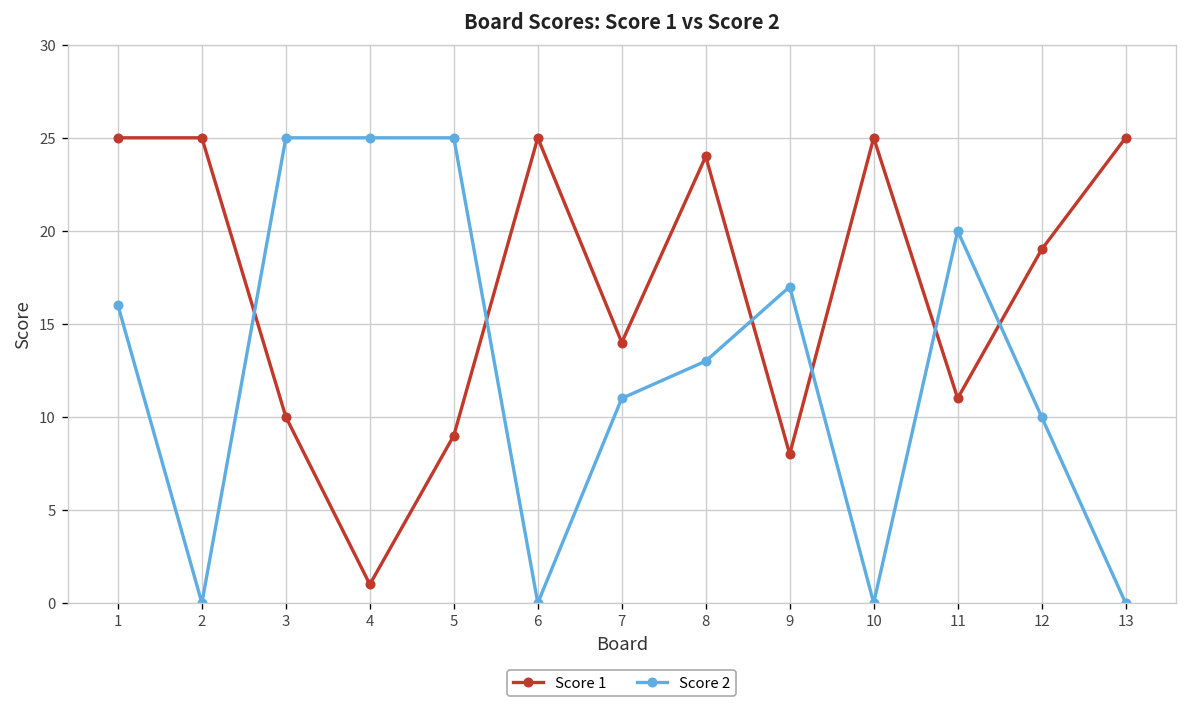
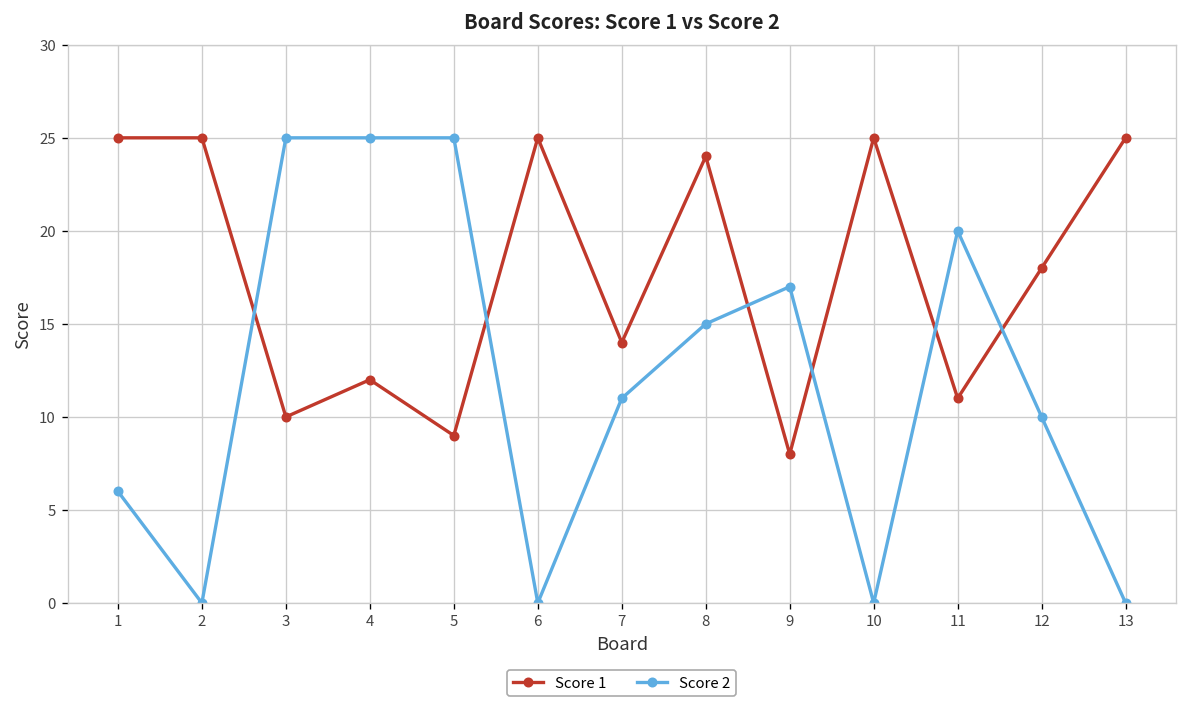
  {
    "Score 1": {
      "1": 25,
      "2": 25,
      "3": 10,
-     "4": 1,
+     "4": 12,
      "5": 9,
      "6": 25,
      "7": 14,
      "8": 24,
      "9": 8,
      "10": 25,
      "11": 11,
-     "12": 19,
+     "12": 18,
      "13": 25
    },
    "Score 2": {
-     "1": 16,
+     "1": 6,
      "2": 0,
      "3": 25,
      "4": 25,
      "5": 25,
      "6": 0,
      "7": 11,
-     "8": 13,
+     "8": 15,
      "9": 17,
      "10": 0,
      "11": 20,
      "12": 10,
      "13": 0
    }
  }
